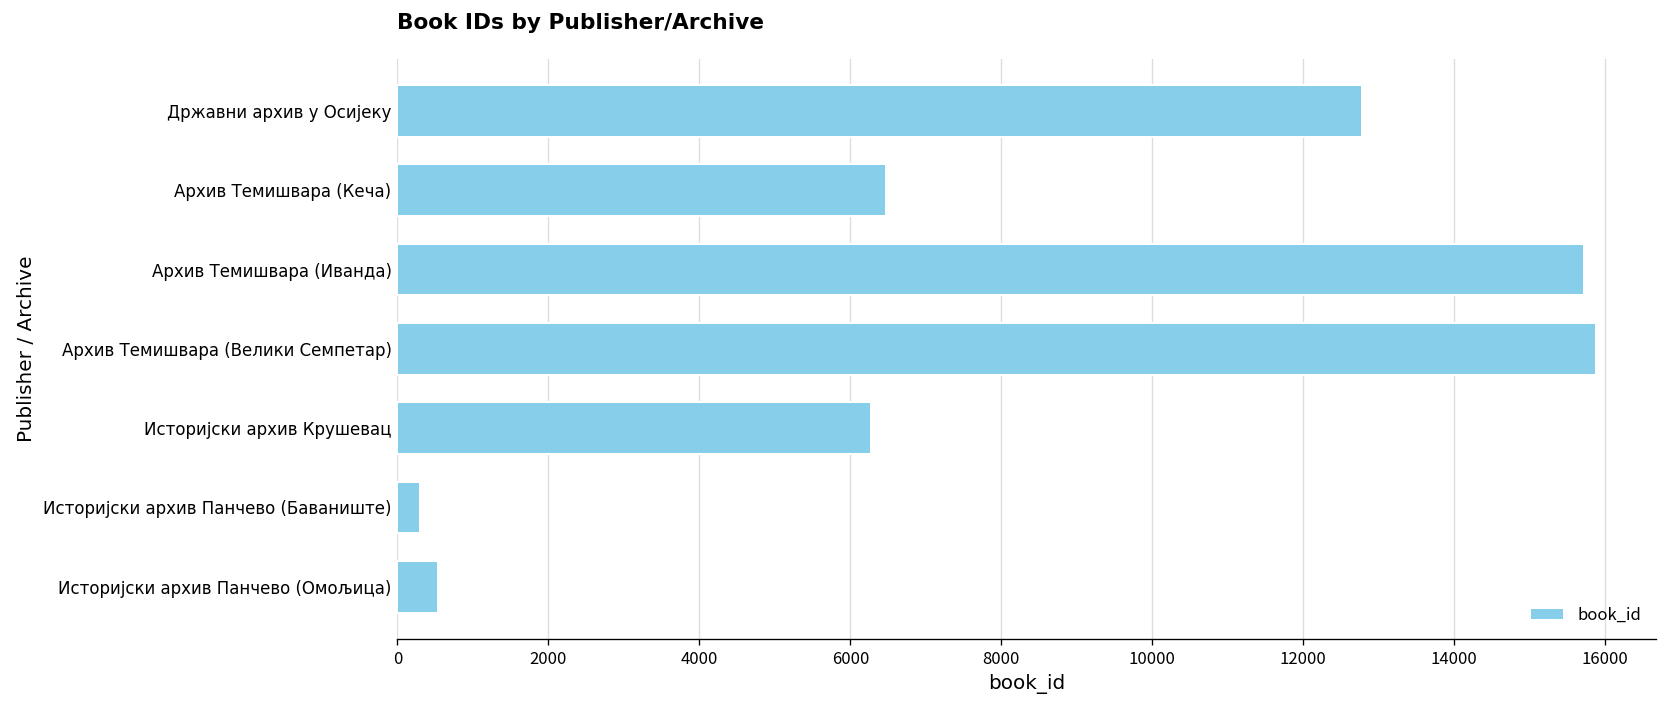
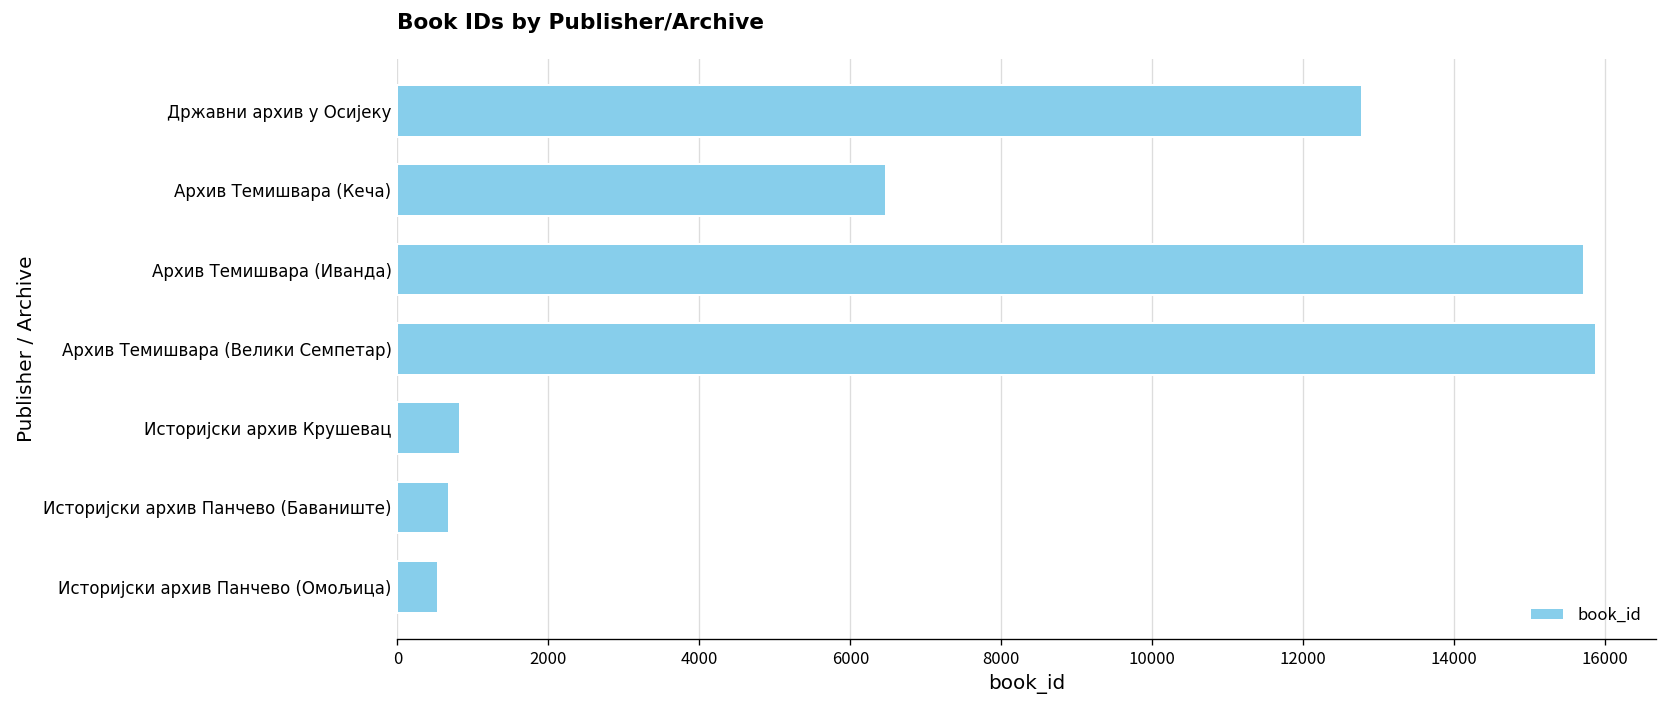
  {
    "Државни архив у Осијеку": 12800,
    "Архив Темишвара (Кеча)": 6500,
    "Архив Темишвара (Иванда)": 15700,
    "Архив Темишвара (Велики Семпетар)": 15900,
-   "Историјски архив Крушевац": 6300,
-   "Историјски архив Панчево (Баваниште)": 300,
+   "Историјски архив Крушевац": 800,
+   "Историјски архив Панчево (Баваниште)": 700,
    "Историјски архив Панчево (Омољица)": 500
  }
